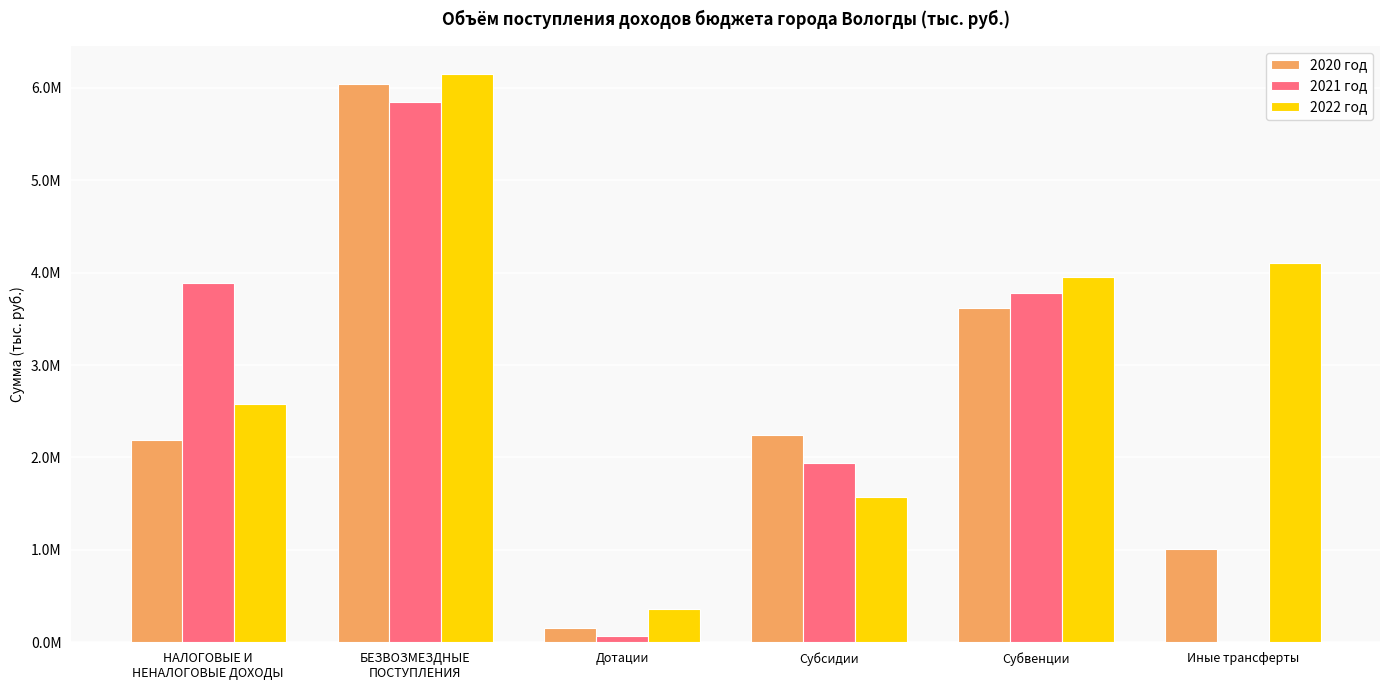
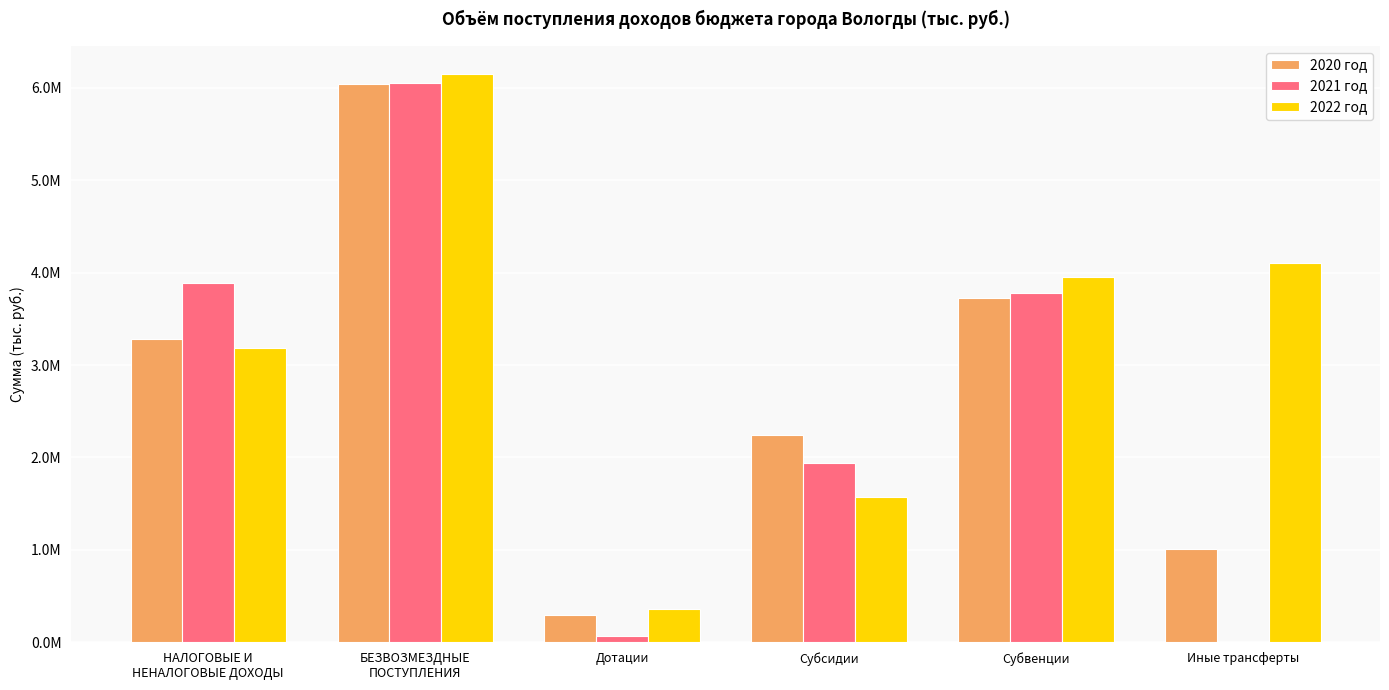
  {
    "2020 год": {
-     "НАЛОГОВЫЕ И НЕНАЛОГОВЫЕ ДОХОДЫ": 2200000,
+     "НАЛОГОВЫЕ И НЕНАЛОГОВЫЕ ДОХОДЫ": 3300000,
      "БЕЗВОЗМЕЗДНЫЕ ПОСТУПЛЕНИЯ": 6000000,
-     "Дотации": 200000,
+     "Дотации": 300000,
      "Субсидии": 2200000,
-     "Субвенции": 3600000,
+     "Субвенции": 3700000,
      "Иные трансферты": 1000000
    },
    "2021 год": {
      "НАЛОГОВЫЕ И НЕНАЛОГОВЫЕ ДОХОДЫ": 3900000,
-     "БЕЗВОЗМЕЗДНЫЕ ПОСТУПЛЕНИЯ": 5800000,
+     "БЕЗВОЗМЕЗДНЫЕ ПОСТУПЛЕНИЯ": 6000000,
      "Дотации": 100000,
      "Субсидии": 1900000,
      "Субвенции": 3800000
    },
    "2022 год": {
-     "НАЛОГОВЫЕ И НЕНАЛОГОВЫЕ ДОХОДЫ": 2600000,
+     "НАЛОГОВЫЕ И НЕНАЛОГОВЫЕ ДОХОДЫ": 3200000,
      "БЕЗВОЗМЕЗДНЫЕ ПОСТУПЛЕНИЯ": 6100000,
      "Дотации": 400000,
      "Субсидии": 1600000,
      "Субвенции": 4000000,
      "Иные трансферты": 4100000
    }
  }
